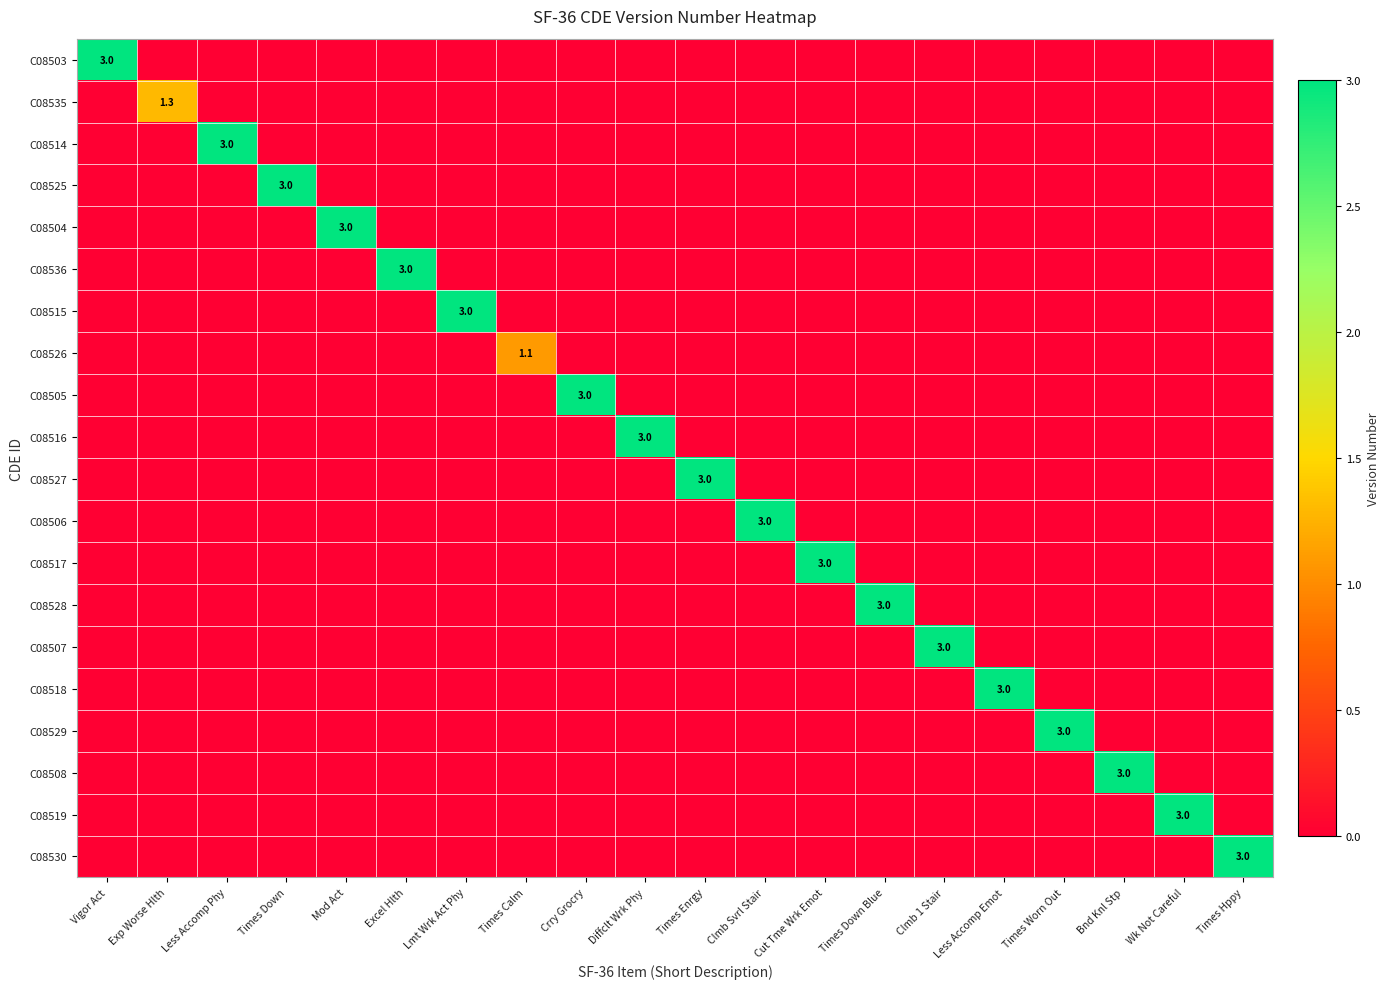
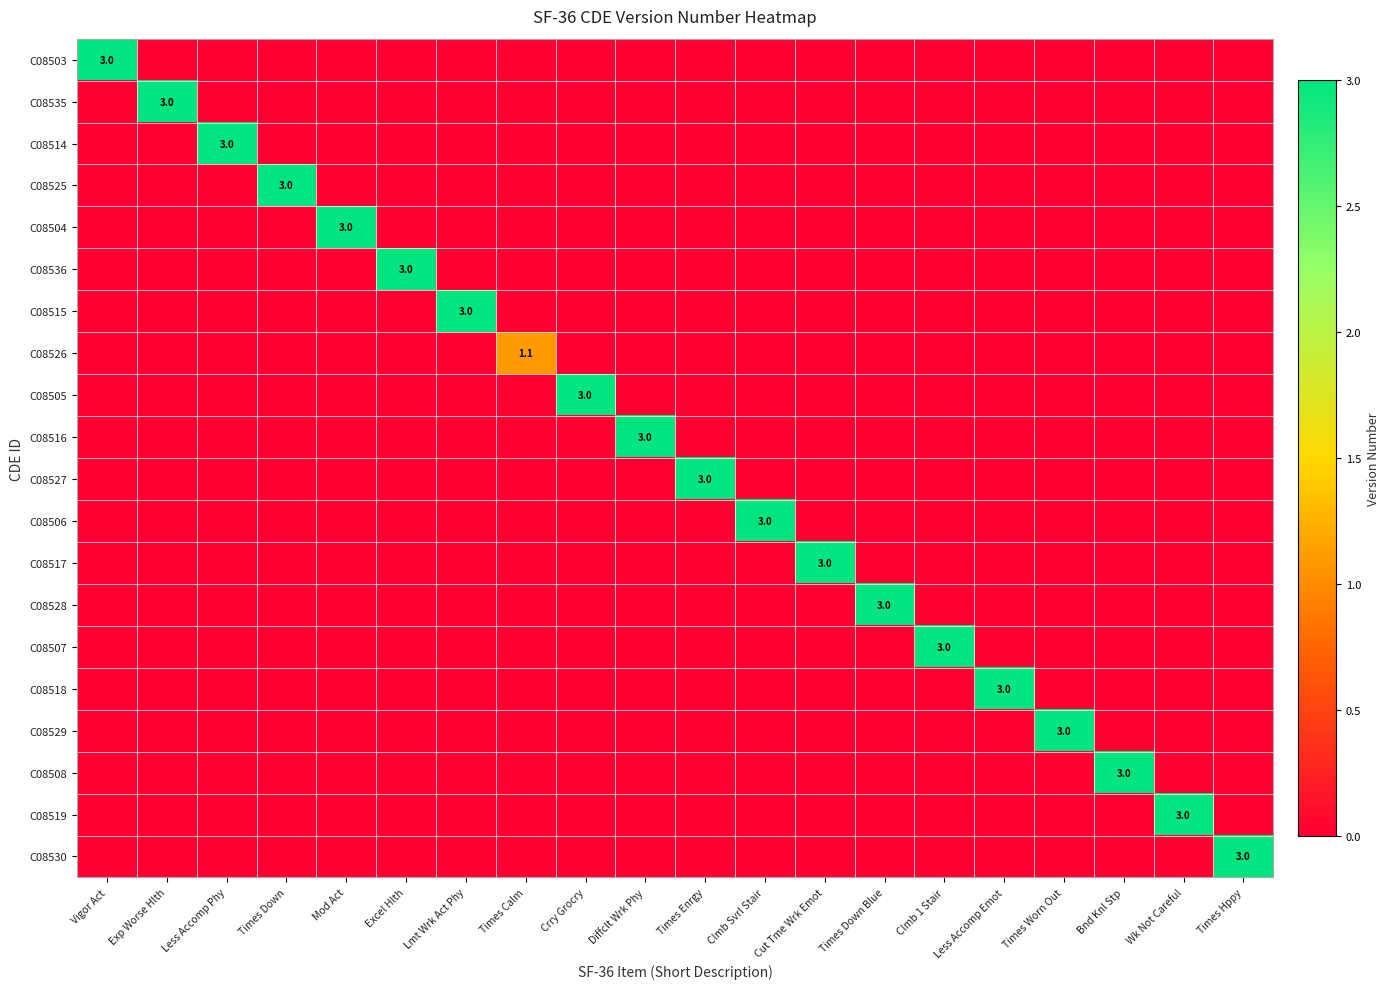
  {
    "C08503": {
      "Vigor Act": 3.0
    },
    "C08535": {
-     "Exp Worse Hlth": 1.3
+     "Exp Worse Hlth": 3.0
    },
    "C08514": {
      "Less Accomp Phy": 3.0
    },
    "C08525": {
      "Times Down": 3.0
    },
    "C08504": {
      "Mod Act": 3.0
    },
    "C08536": {
      "Excel Hlth": 3.0
    },
    "C08515": {
      "Lmt Wrk Act Phy": 3.0
    },
    "C08526": {
      "Times Calm": 1.1
    },
    "C08505": {
      "Crry Grocry": 3.0
    },
    "C08516": {
      "Diffclt Wrk Phy": 3.0
    },
    "C08527": {
      "Times Enrgy": 3.0
    },
    "C08506": {
      "Clmb Svrl Stair": 3.0
    },
    "C08517": {
      "Cut Tme Wrk Emot": 3.0
    },
    "C08528": {
      "Times Down Blue": 3.0
    },
    "C08507": {
      "Clmb 1 Stair": 3.0
    },
    "C08518": {
      "Less Accomp Emot": 3.0
    },
    "C08529": {
      "Times Worn Out": 3.0
    },
    "C08508": {
      "Bnd Knl Stp": 3.0
    },
    "C08519": {
      "Wk Not Careful": 3.0
    },
    "C08530": {
      "Times Hppy": 3.0
    }
  }
